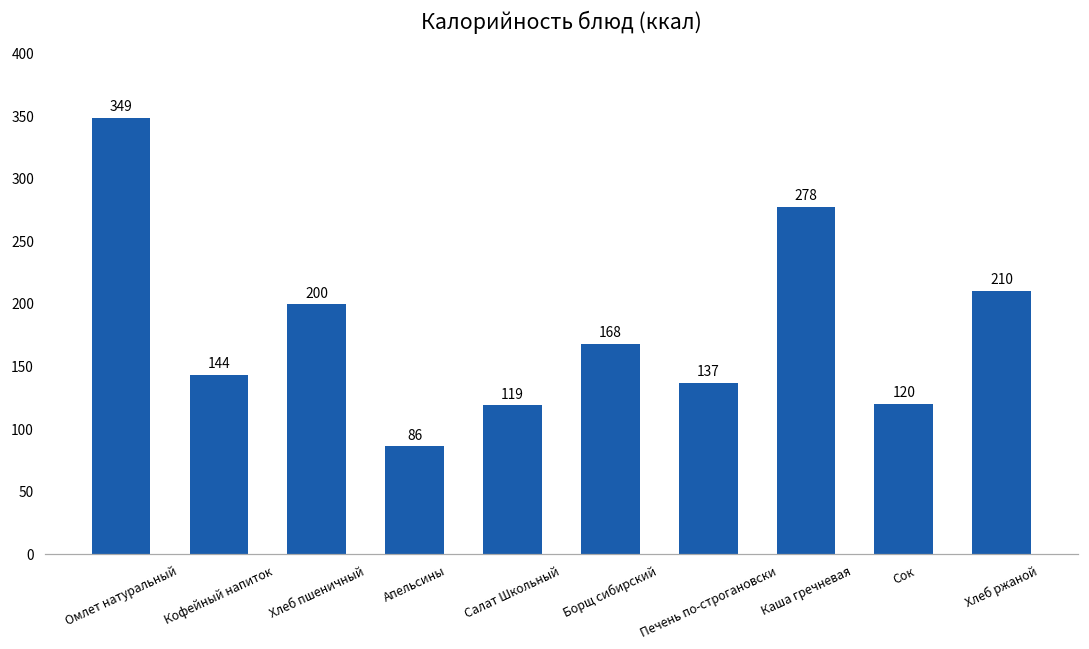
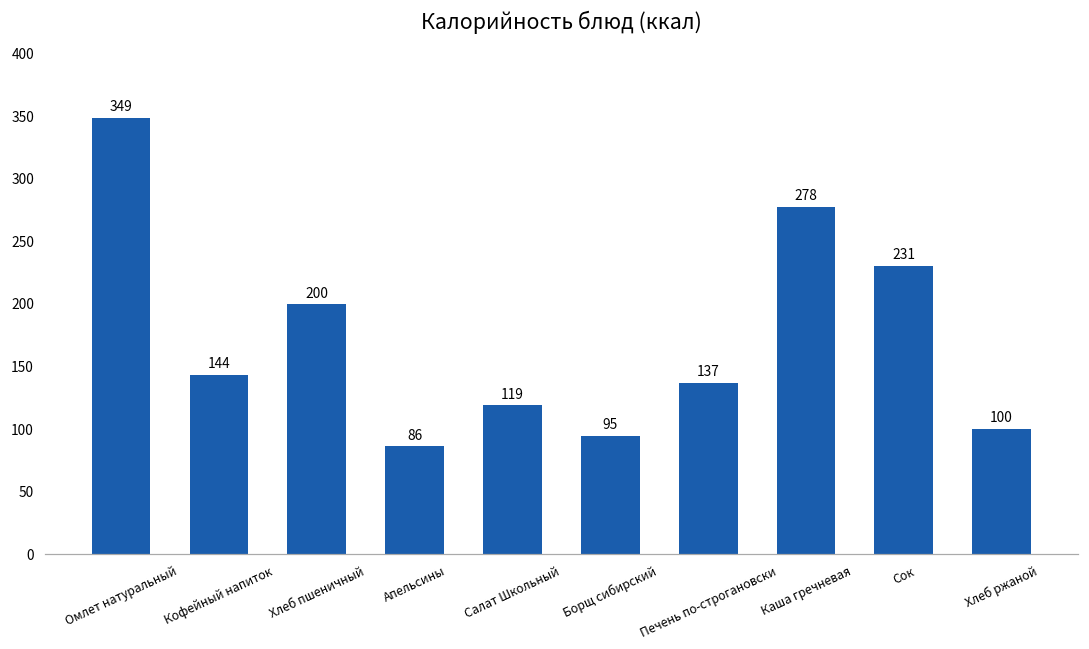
  {
    "Омлет натуральный": 349,
    "Кофейный напиток": 144,
    "Хлеб пшеничный": 200,
    "Апельсины": 86,
    "Салат Школьный": 119,
-   "Борщ сибирский": 168,
+   "Борщ сибирский": 95,
    "Печень по-строгановски": 137,
    "Каша гречневая": 278,
-   "Сок": 120,
-   "Хлеб ржаной": 210
+   "Сок": 231,
+   "Хлеб ржаной": 100
  }
